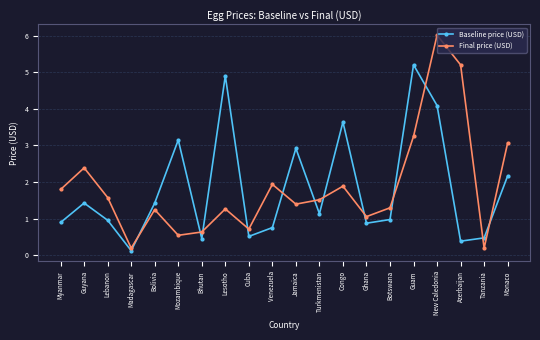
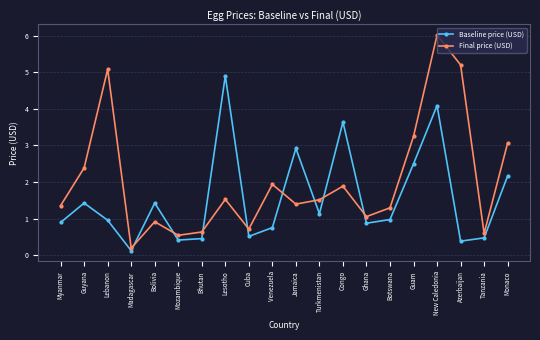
  {
    "Baseline price (USD)": {
      "Myanmar": 0.9,
      "Guyana": 1.4,
      "Lebanon": 1.0,
      "Madagascar": 0.1,
      "Bolivia": 1.4,
-     "Mozambique": 3.2,
+     "Mozambique": 0.4,
      "Bhutan": 0.5,
      "Lesotho": 4.9,
      "Cuba": 0.5,
      "Venezuela": 0.8,
      "Jamaica": 2.9,
      "Turkmenistan": 1.1,
      "Congo": 3.6,
      "Ghana": 0.9,
      "Botswana": 1.0,
-     "Guam": 5.2,
+     "Guam": 2.5,
      "New Caledonia": 4.1,
      "Azerbaijan": 0.4,
      "Tanzania": 0.5,
      "Monaco": 2.2
    },
    "Final price (USD)": {
-     "Myanmar": 1.8,
+     "Myanmar": 1.4,
      "Guyana": 2.4,
-     "Lebanon": 1.6,
+     "Lebanon": 5.1,
      "Madagascar": 0.2,
-     "Bolivia": 1.3,
+     "Bolivia": 0.9,
      "Mozambique": 0.6,
      "Bhutan": 0.6,
-     "Lesotho": 1.3,
+     "Lesotho": 1.5,
      "Cuba": 0.7,
      "Venezuela": 1.9,
      "Jamaica": 1.4,
      "Turkmenistan": 1.5,
      "Congo": 1.9,
      "Ghana": 1.1,
      "Botswana": 1.3,
      "Guam": 3.3,
      "Azerbaijan": 5.2,
-     "Tanzania": 0.2,
+     "Tanzania": 0.6,
      "Monaco": 3.1
    }
  }
